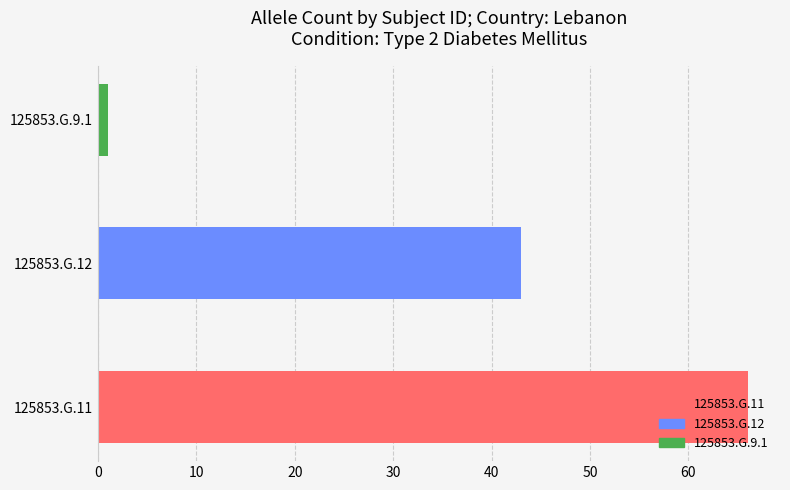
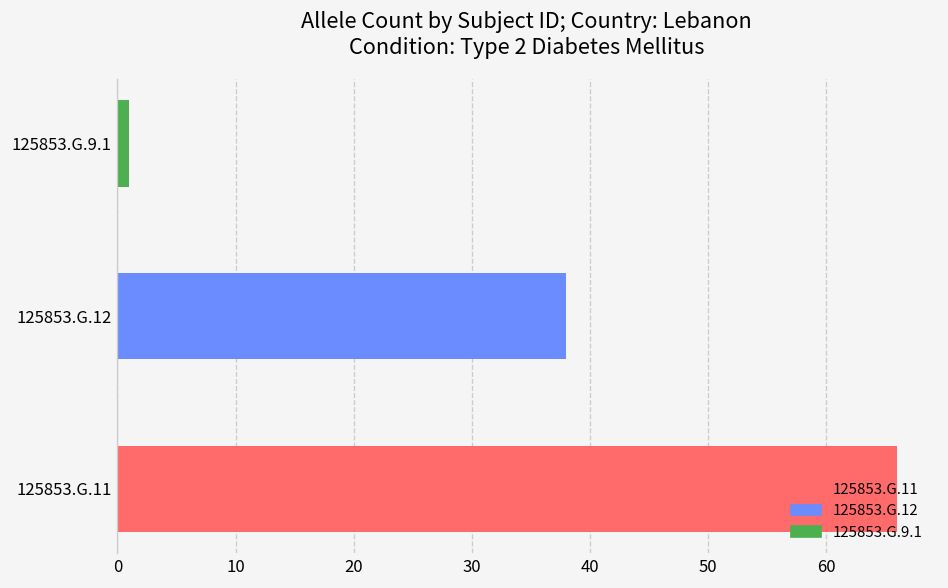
  {
    "125853.G.9.1": 1,
-   "125853.G.12": 43,
+   "125853.G.12": 38,
    "125853.G.11": 66
  }
